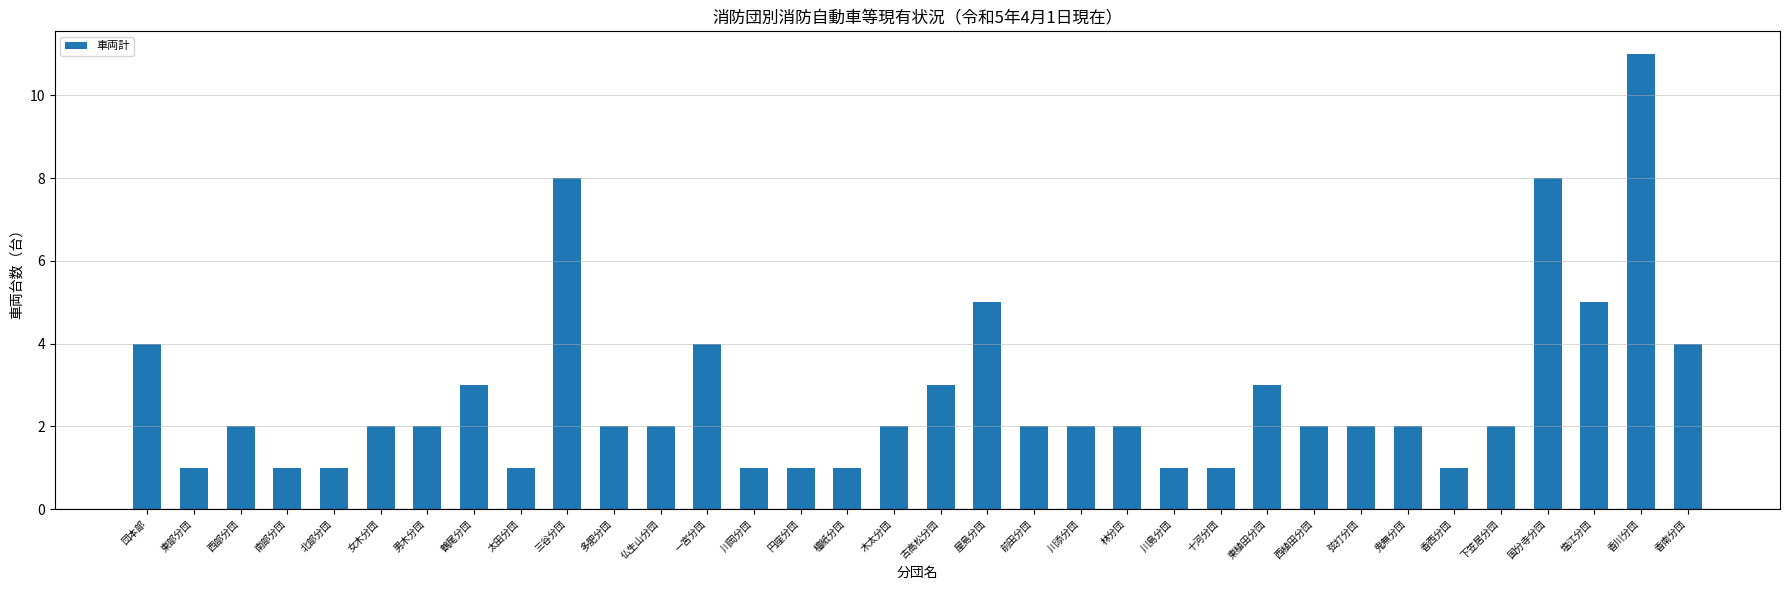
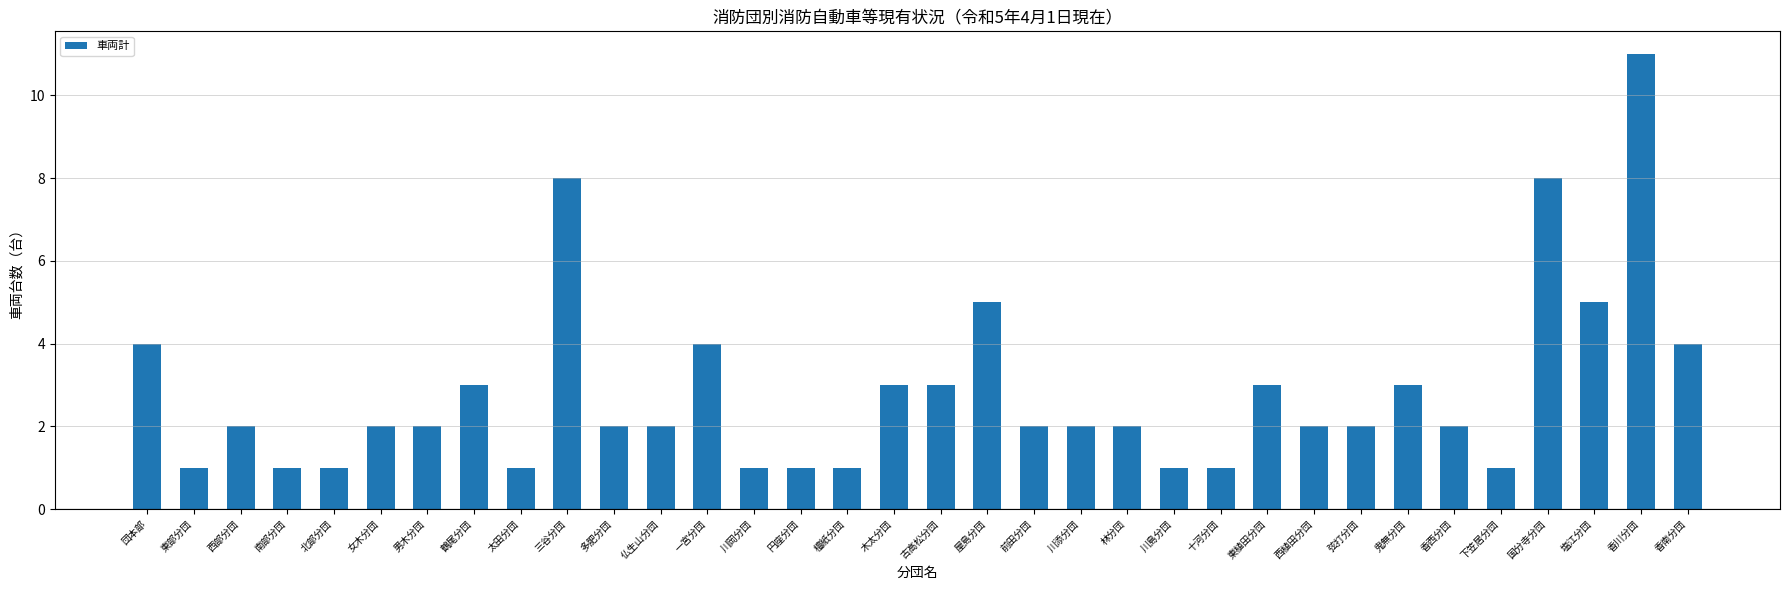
  {
    "団本部": 4,
    "東部分団": 1,
    "西部分団": 2,
    "南部分団": 1,
    "北部分団": 1,
    "女木分団": 2,
    "男木分団": 2,
    "鶴尾分団": 3,
    "太田分団": 1,
    "三谷分団": 8,
    "多肥分団": 2,
    "仏生山分団": 2,
    "一宮分団": 4,
    "川岡分団": 1,
    "円座分団": 1,
    "檀紙分団": 1,
-   "木太分団": 2,
+   "木太分団": 3,
    "古高松分団": 3,
    "屋島分団": 5,
    "前田分団": 2,
    "川添分団": 2,
    "林分団": 2,
    "川島分団": 1,
    "十河分団": 1,
    "東植田分団": 3,
    "西植田分団": 2,
    "弦打分団": 2,
-   "鬼無分団": 2,
-   "香西分団": 1,
-   "下笠居分団": 2,
+   "鬼無分団": 3,
+   "香西分団": 2,
+   "下笠居分団": 1,
    "国分寺分団": 8,
    "塩江分団": 5,
    "香川分団": 11,
    "香南分団": 4
  }
